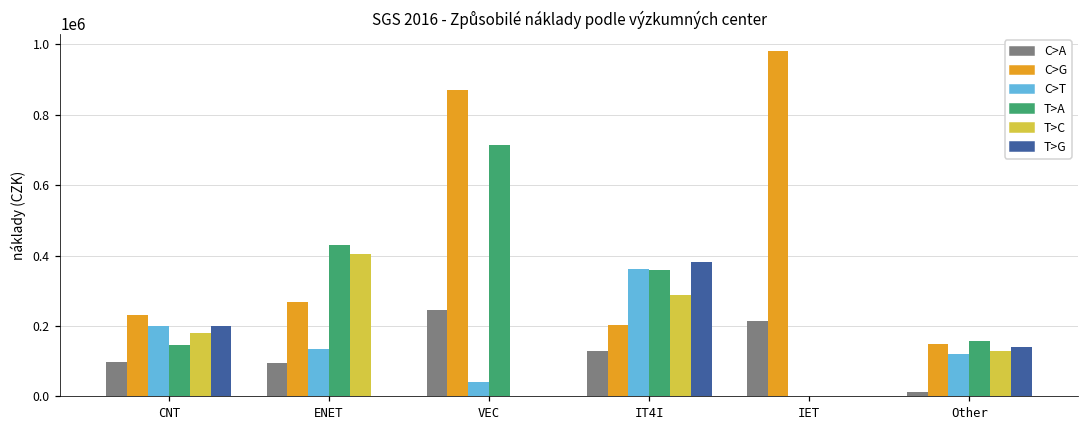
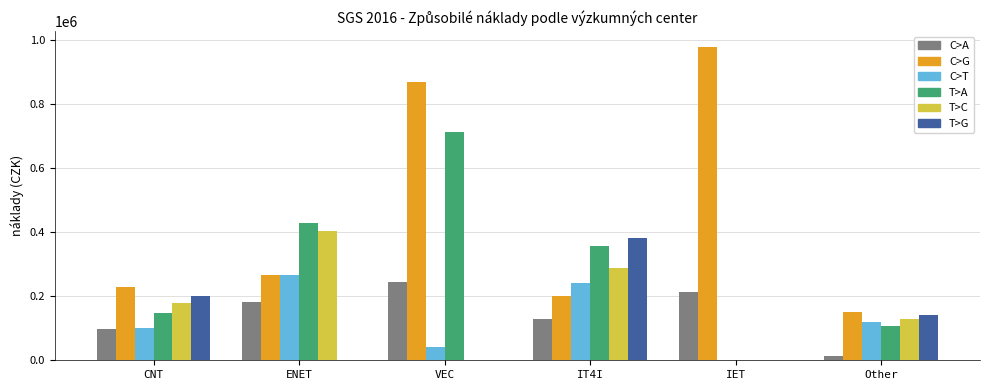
  {
    "C>A": {
      "CNT": 100000,
-     "ENET": 100000,
+     "ENET": 180000,
      "VEC": 240000,
      "IT4I": 130000,
      "IET": 210000,
      "Other": 10000
    },
    "C>T": {
-     "CNT": 200000,
-     "ENET": 130000,
+     "CNT": 100000,
+     "ENET": 270000,
      "VEC": 40000,
-     "IT4I": 360000,
+     "IT4I": 240000,
      "IET": 0,
      "Other": 120000
    },
    "T>A": {
      "CNT": 150000,
      "ENET": 430000,
      "VEC": 710000,
      "IT4I": 360000,
      "IET": 0,
-     "Other": 160000
+     "Other": 110000
    },
    "T>G": {
      "CNT": 200000,
      "ENET": 0,
      "VEC": 0,
      "IT4I": 380000,
      "IET": 0,
      "Other": 140000
    }
  }
